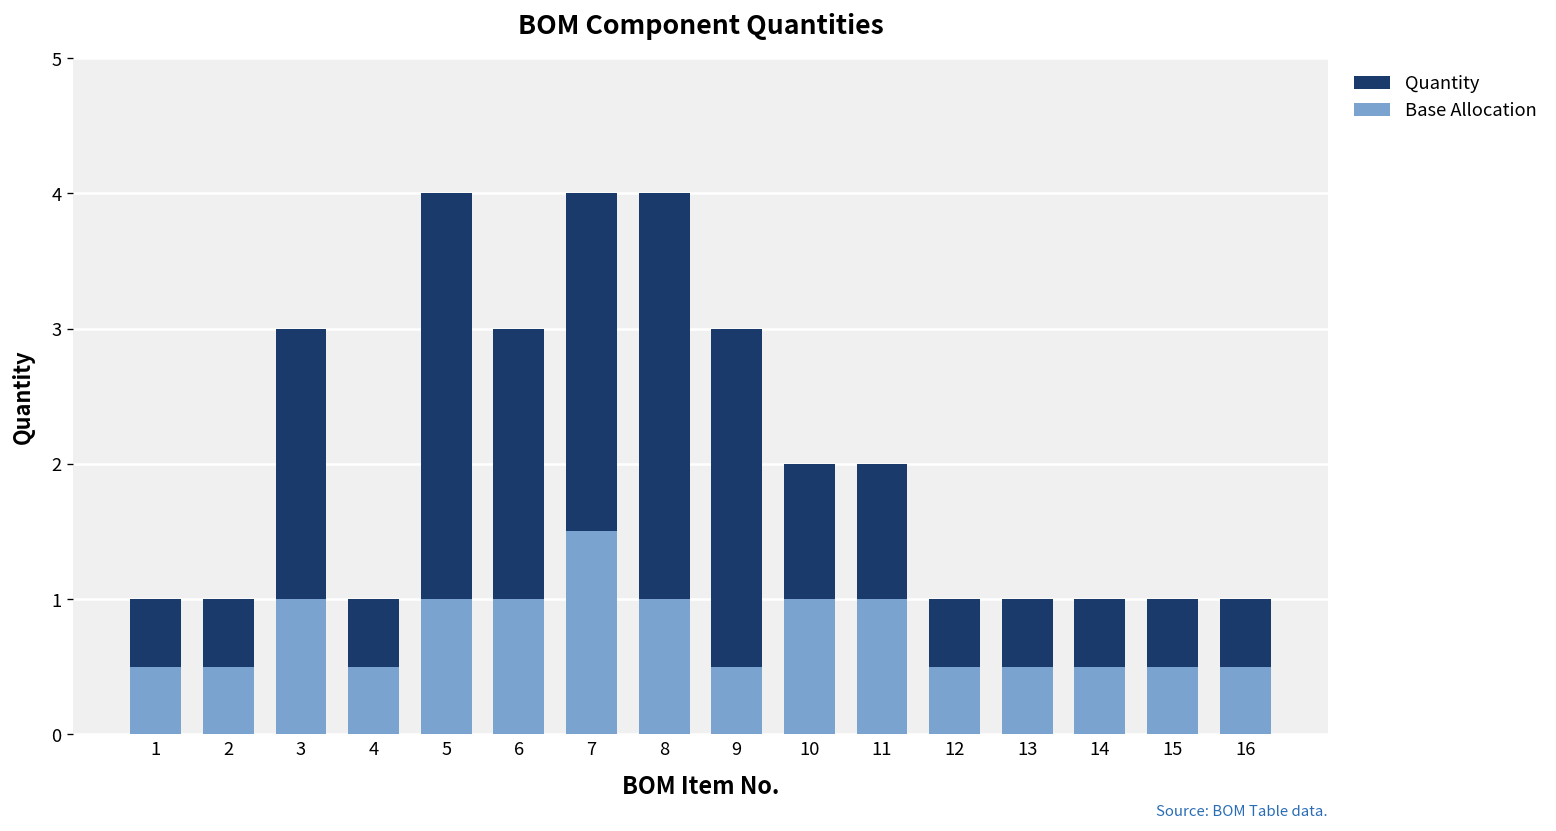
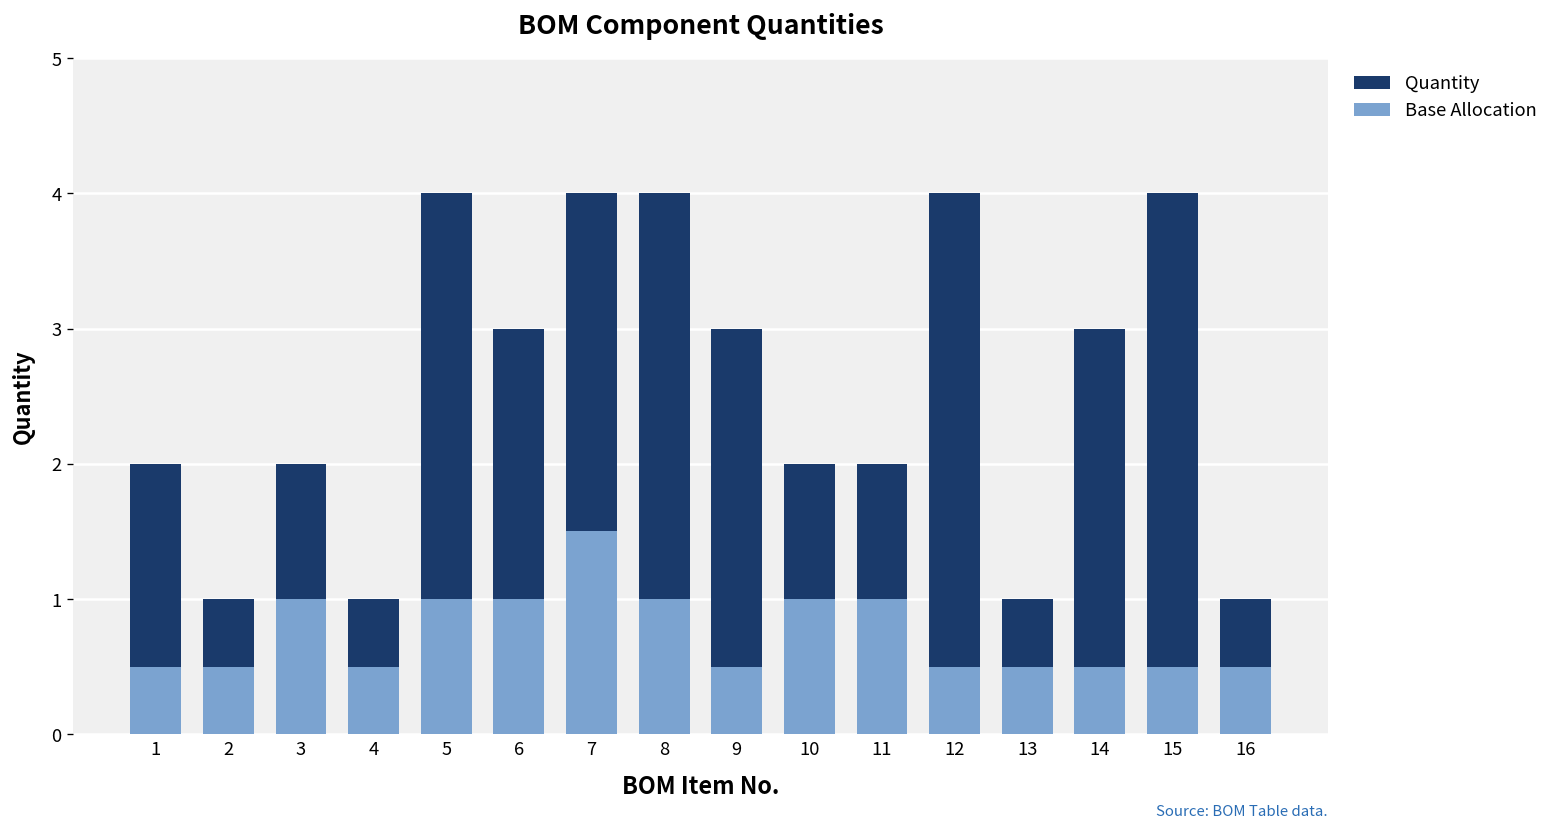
  {
    "Quantity": {
-     "1": 1,
+     "1": 2,
      "2": 1,
-     "3": 3,
+     "3": 2,
      "4": 1,
      "5": 4,
      "6": 3,
      "7": 4,
      "8": 4,
      "9": 3,
      "10": 2,
      "11": 2,
-     "12": 1,
+     "12": 4,
      "13": 1,
-     "14": 1,
-     "15": 1,
+     "14": 3,
+     "15": 4,
      "16": 1
    }
  }
